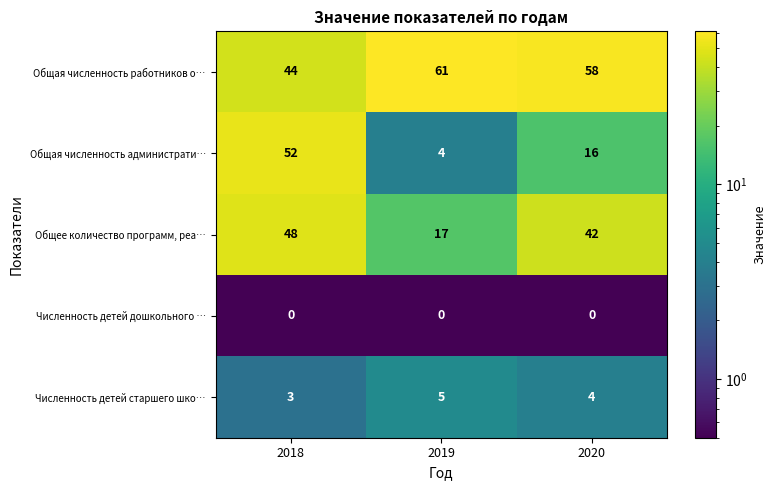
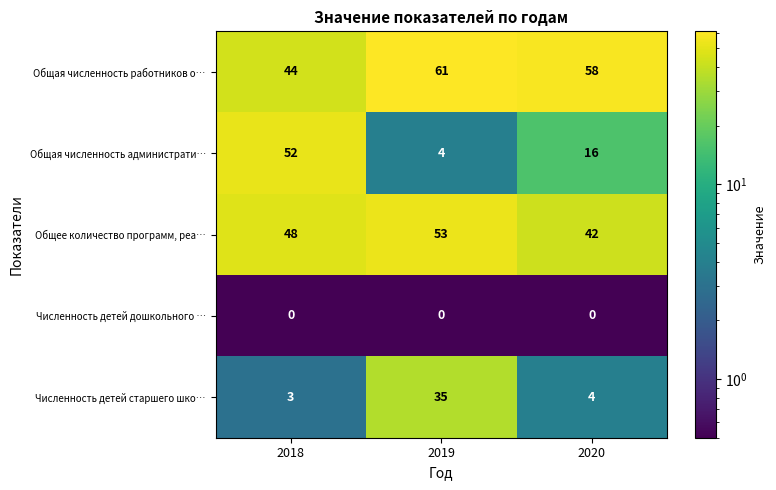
  {
    "Общая численность работников о…": {
      "2018": 44,
      "2019": 61,
      "2020": 58
    },
    "Общая численность администрати…": {
      "2018": 52,
      "2019": 4,
      "2020": 16
    },
    "Общее количество программ, реа…": {
      "2018": 48,
-     "2019": 17,
+     "2019": 53,
      "2020": 42
    },
    "Численность детей дошкольного …": {
      "2018": 0,
      "2019": 0,
      "2020": 0
    },
    "Численность детей старшего шко…": {
      "2018": 3,
-     "2019": 5,
+     "2019": 35,
      "2020": 4
    }
  }
